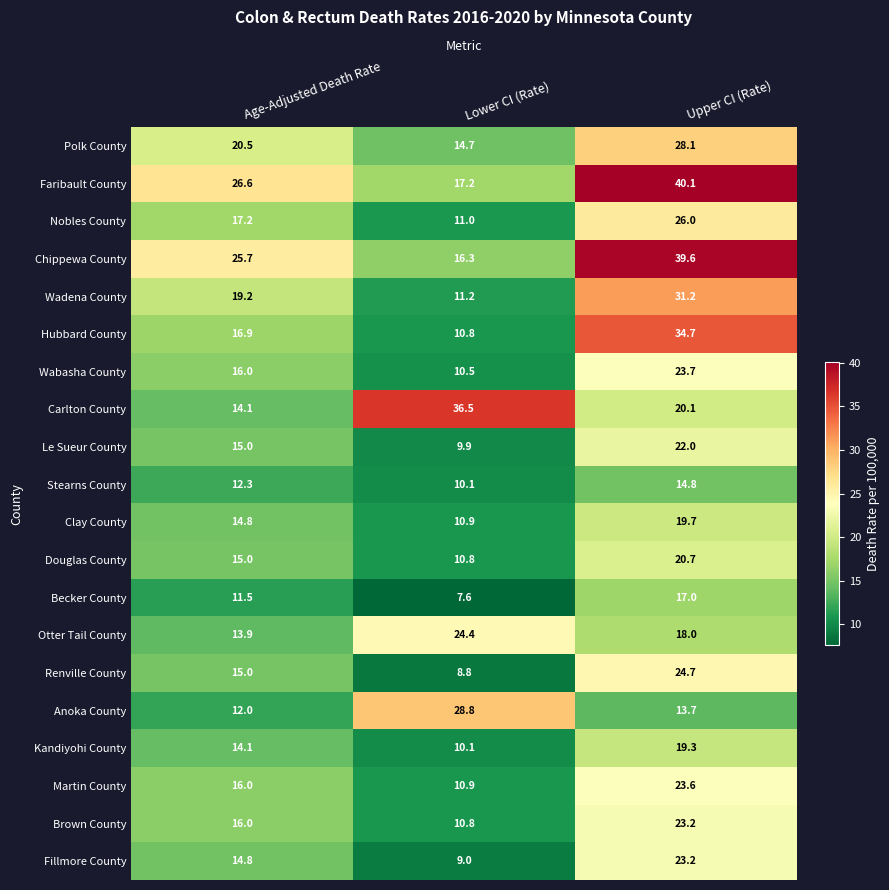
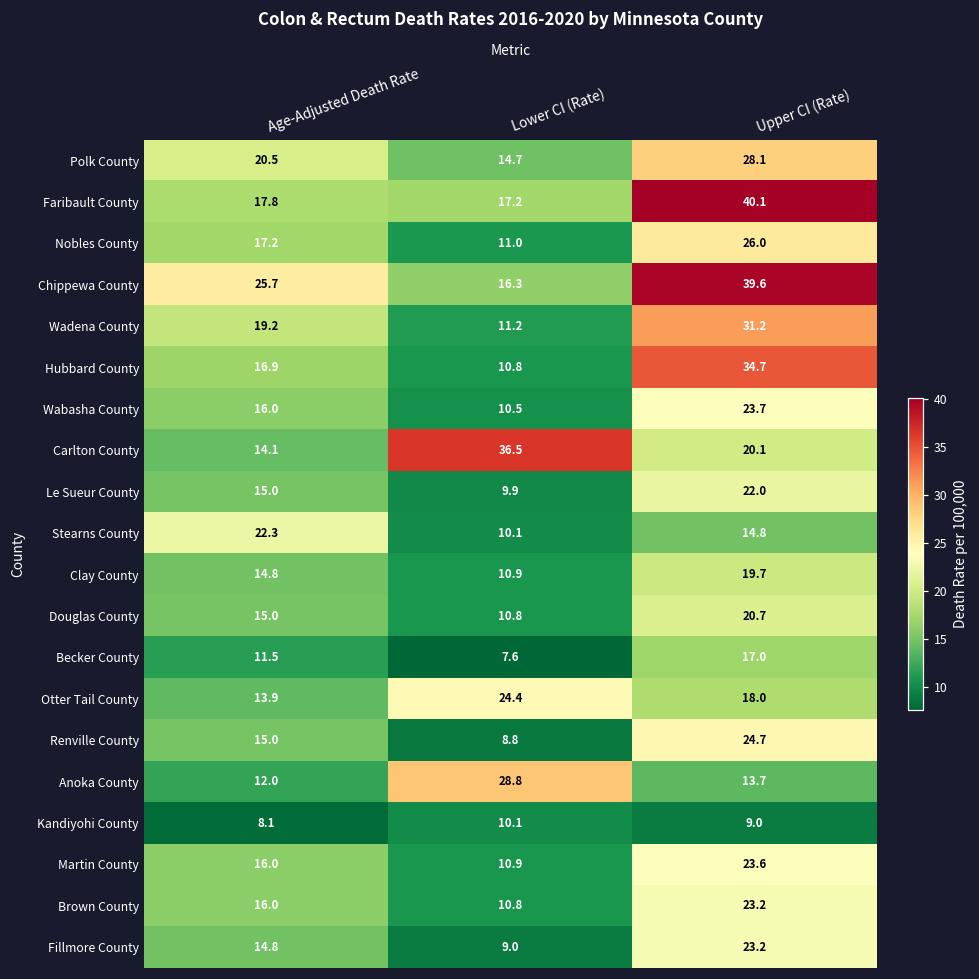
  {
    "Polk County": {
      "Age-Adjusted Death Rate": 20.5,
      "Lower CI (Rate)": 14.7,
      "Upper CI (Rate)": 28.1
    },
    "Faribault County": {
-     "Age-Adjusted Death Rate": 26.6,
+     "Age-Adjusted Death Rate": 17.8,
      "Lower CI (Rate)": 17.2,
      "Upper CI (Rate)": 40.1
    },
    "Nobles County": {
      "Age-Adjusted Death Rate": 17.2,
      "Lower CI (Rate)": 11.0,
      "Upper CI (Rate)": 26.0
    },
    "Chippewa County": {
      "Age-Adjusted Death Rate": 25.7,
      "Lower CI (Rate)": 16.3,
      "Upper CI (Rate)": 39.6
    },
    "Wadena County": {
      "Age-Adjusted Death Rate": 19.2,
      "Lower CI (Rate)": 11.2,
      "Upper CI (Rate)": 31.2
    },
    "Hubbard County": {
      "Age-Adjusted Death Rate": 16.9,
      "Lower CI (Rate)": 10.8,
      "Upper CI (Rate)": 34.7
    },
    "Wabasha County": {
      "Age-Adjusted Death Rate": 16.0,
      "Lower CI (Rate)": 10.5,
      "Upper CI (Rate)": 23.7
    },
    "Carlton County": {
      "Age-Adjusted Death Rate": 14.1,
      "Lower CI (Rate)": 36.5,
      "Upper CI (Rate)": 20.1
    },
    "Le Sueur County": {
      "Age-Adjusted Death Rate": 15.0,
      "Lower CI (Rate)": 9.9,
      "Upper CI (Rate)": 22.0
    },
    "Stearns County": {
-     "Age-Adjusted Death Rate": 12.3,
+     "Age-Adjusted Death Rate": 22.3,
      "Lower CI (Rate)": 10.1,
      "Upper CI (Rate)": 14.8
    },
    "Clay County": {
      "Age-Adjusted Death Rate": 14.8,
      "Lower CI (Rate)": 10.9,
      "Upper CI (Rate)": 19.7
    },
    "Douglas County": {
      "Age-Adjusted Death Rate": 15.0,
      "Lower CI (Rate)": 10.8,
      "Upper CI (Rate)": 20.7
    },
    "Becker County": {
      "Age-Adjusted Death Rate": 11.5,
      "Lower CI (Rate)": 7.6,
      "Upper CI (Rate)": 17.0
    },
    "Otter Tail County": {
      "Age-Adjusted Death Rate": 13.9,
      "Lower CI (Rate)": 24.4,
      "Upper CI (Rate)": 18.0
    },
    "Renville County": {
      "Age-Adjusted Death Rate": 15.0,
      "Lower CI (Rate)": 8.8,
      "Upper CI (Rate)": 24.7
    },
    "Anoka County": {
      "Age-Adjusted Death Rate": 12.0,
      "Lower CI (Rate)": 28.8,
      "Upper CI (Rate)": 13.7
    },
    "Kandiyohi County": {
-     "Age-Adjusted Death Rate": 14.1,
+     "Age-Adjusted Death Rate": 8.1,
      "Lower CI (Rate)": 10.1,
-     "Upper CI (Rate)": 19.3
+     "Upper CI (Rate)": 9.0
    },
    "Martin County": {
      "Age-Adjusted Death Rate": 16.0,
      "Lower CI (Rate)": 10.9,
      "Upper CI (Rate)": 23.6
    },
    "Brown County": {
      "Age-Adjusted Death Rate": 16.0,
      "Lower CI (Rate)": 10.8,
      "Upper CI (Rate)": 23.2
    },
    "Fillmore County": {
      "Age-Adjusted Death Rate": 14.8,
      "Lower CI (Rate)": 9.0,
      "Upper CI (Rate)": 23.2
    }
  }
